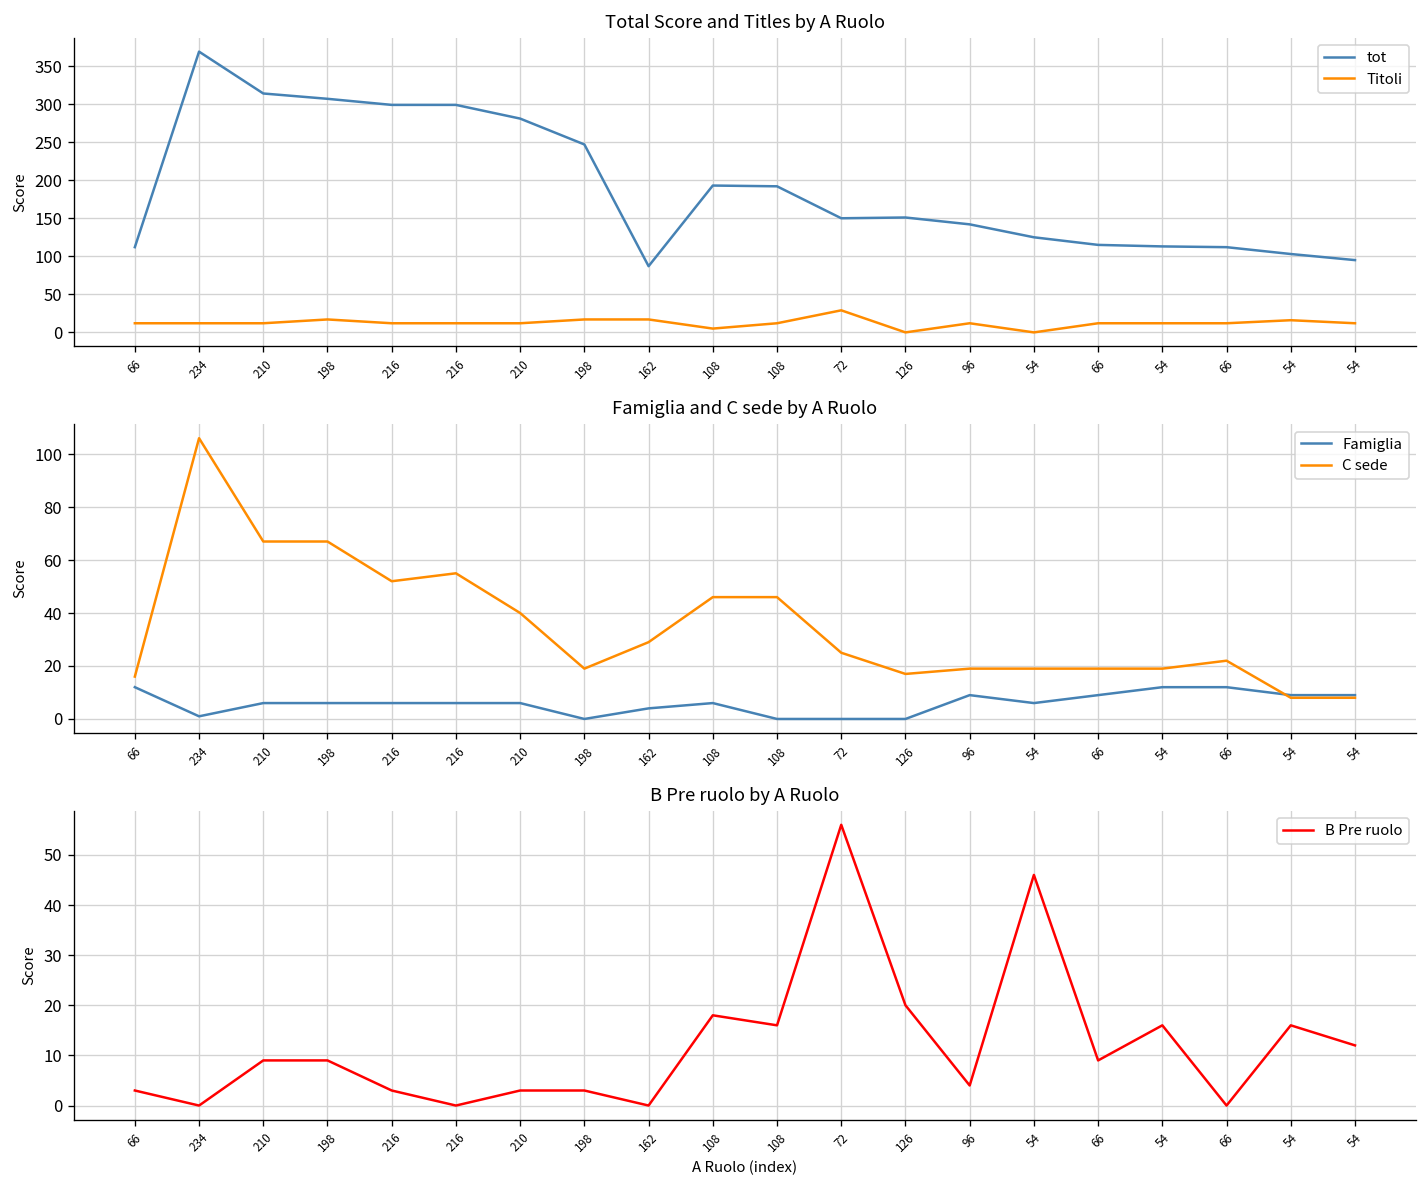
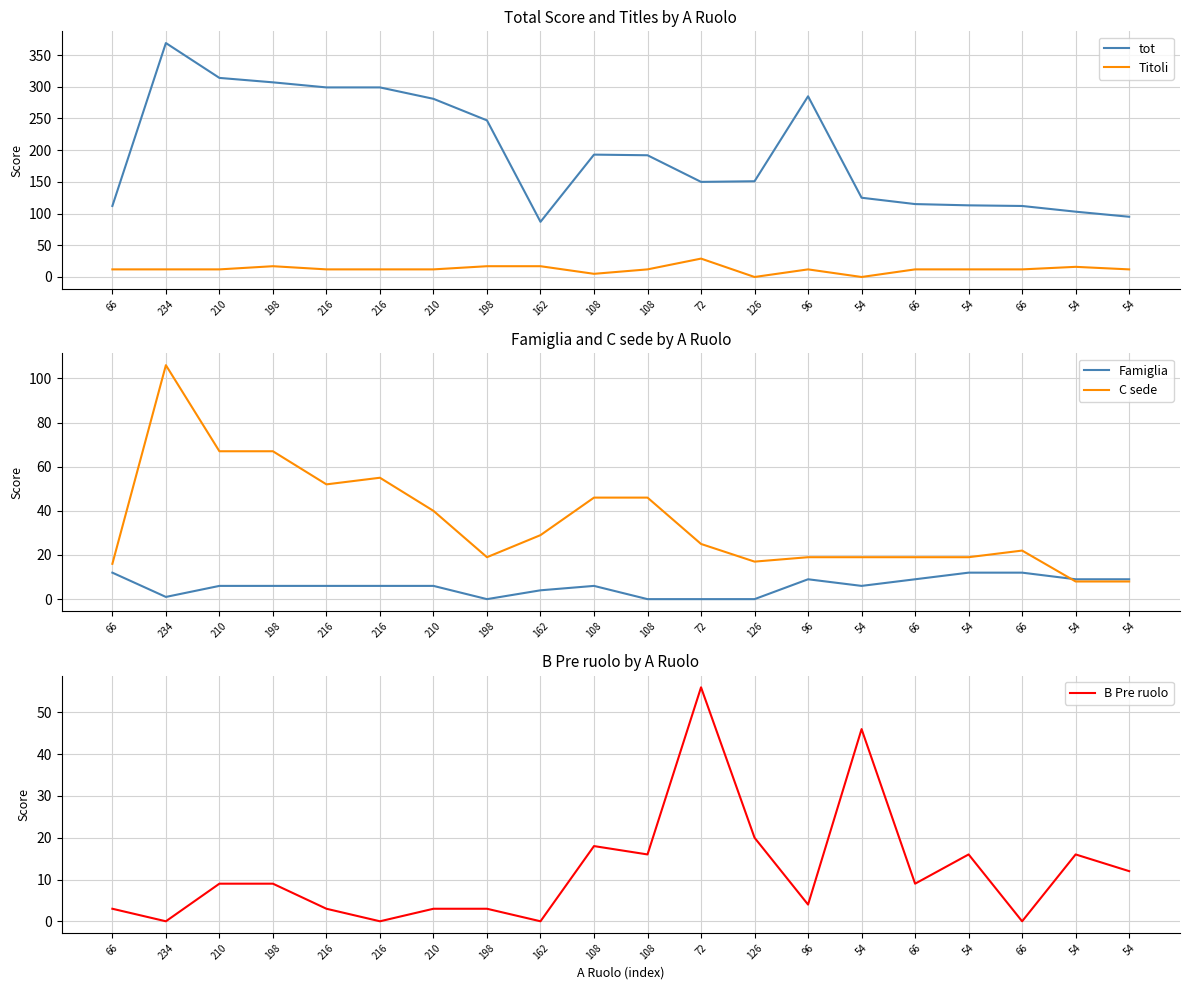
  {
    "Total Score and Titles by A Ruolo": {
      "tot": {
        "234": 370,
        "162": 90,
        "72": 150,
        "126": 150,
-       "96": 140
+       "96": 290
      },
      "Titoli": {
        "234": 10,
        "162": 20,
        "72": 30,
        "126": 0,
        "96": 10
      }
    },
    "Famiglia and C sede by A Ruolo": {
      "Famiglia": {
        "234": 1,
        "162": 4,
        "72": 0,
        "126": 0,
        "96": 9
      },
      "C sede": {
        "234": 106,
        "162": 29,
        "72": 25,
        "126": 17,
        "96": 19
      }
    },
    "B Pre ruolo by A Ruolo": {
      "234": 0,
      "162": 0,
      "72": 56,
      "126": 20,
      "96": 4
    }
  }
